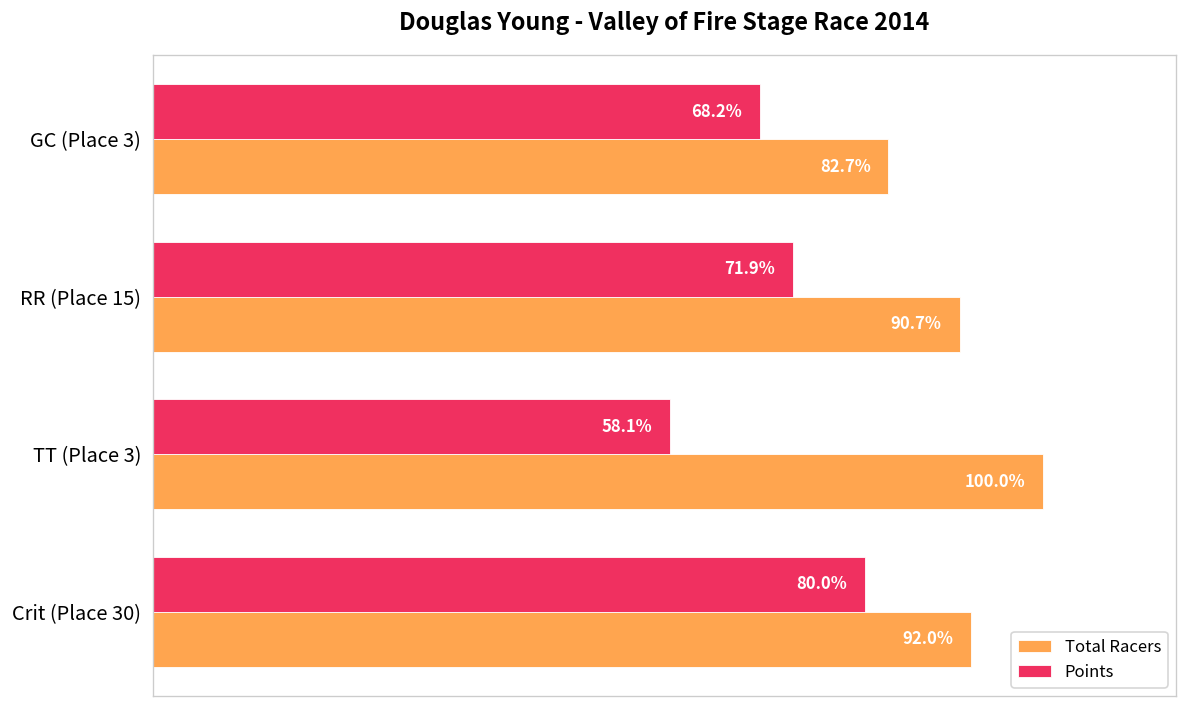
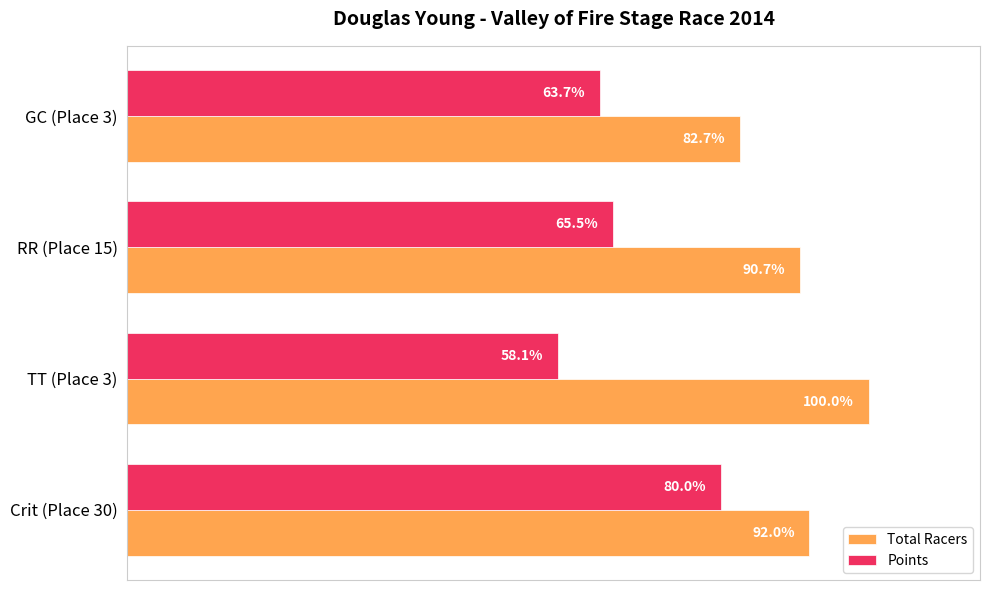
  {
    "Total Racers": {
      "GC (Place 3)": "82.7%",
      "RR (Place 15)": "90.7%",
      "TT (Place 3)": "100.0%",
      "Crit (Place 30)": "92.0%"
    },
    "Points": {
-     "GC (Place 3)": "68.2%",
-     "RR (Place 15)": "71.9%",
+     "GC (Place 3)": "63.7%",
+     "RR (Place 15)": "65.5%",
      "TT (Place 3)": "58.1%",
      "Crit (Place 30)": "80.0%"
    }
  }
